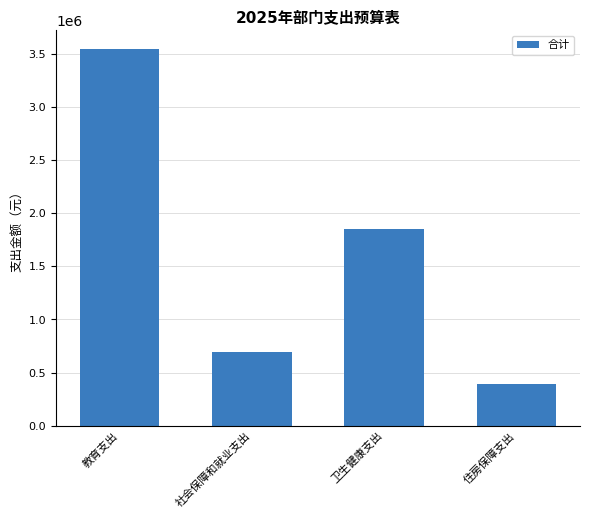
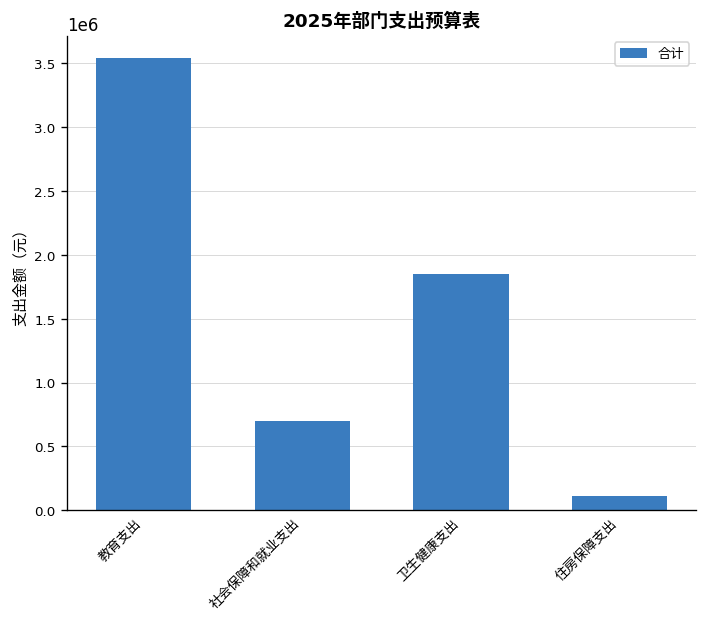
  {
    "教育支出": 3540000,
    "社会保障和就业支出": 700000,
    "卫生健康支出": 1850000,
-   "住房保障支出": 400000
+   "住房保障支出": 110000
  }
